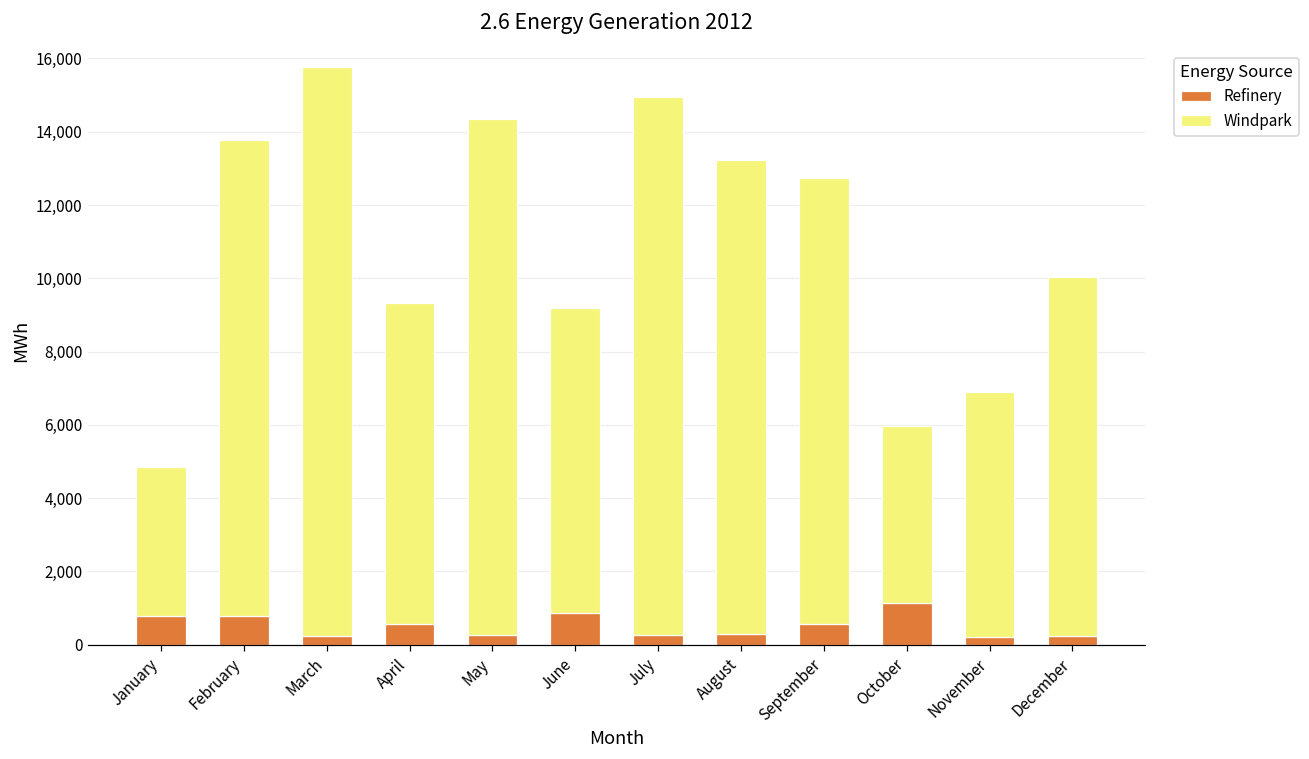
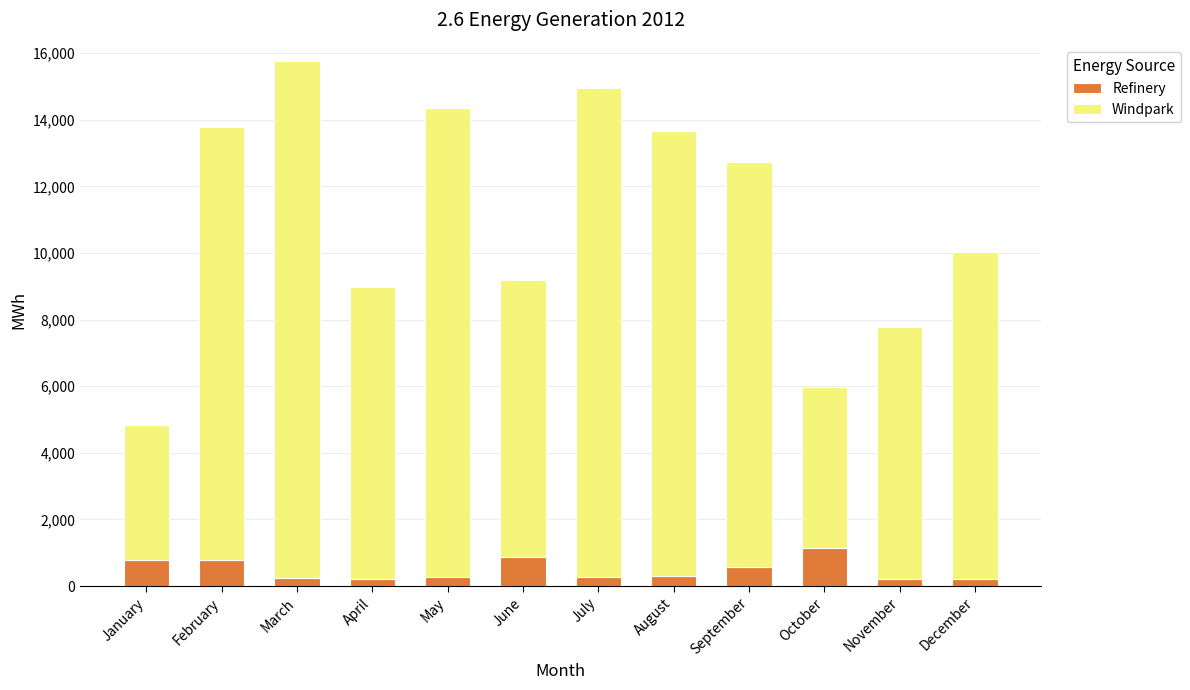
  {
    "Refinery": {
      "January": "800",
      "February": "800",
      "March": "200",
-     "April": "600",
+     "April": "200",
      "May": "300",
      "June": "900",
      "July": "300",
      "August": "300",
      "September": "600",
      "October": "1,100",
      "November": "200",
      "December": "200"
    },
    "Windpark": {
      "January": "4,100",
      "February": "13,000",
      "March": "15,500",
      "April": "8,800",
      "May": "14,100",
      "June": "8,300",
      "July": "14,700",
-     "August": "12,900",
+     "August": "13,400",
      "September": "12,200",
      "October": "4,800",
-     "November": "6,700",
+     "November": "7,500",
      "December": "9,800"
    }
  }
